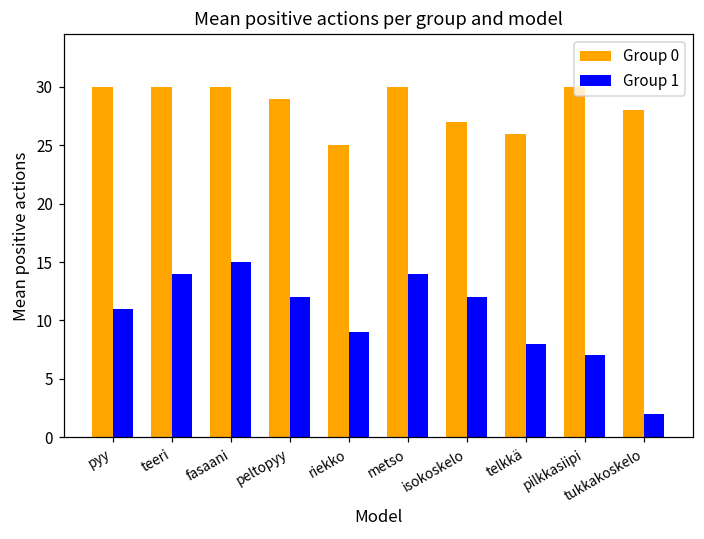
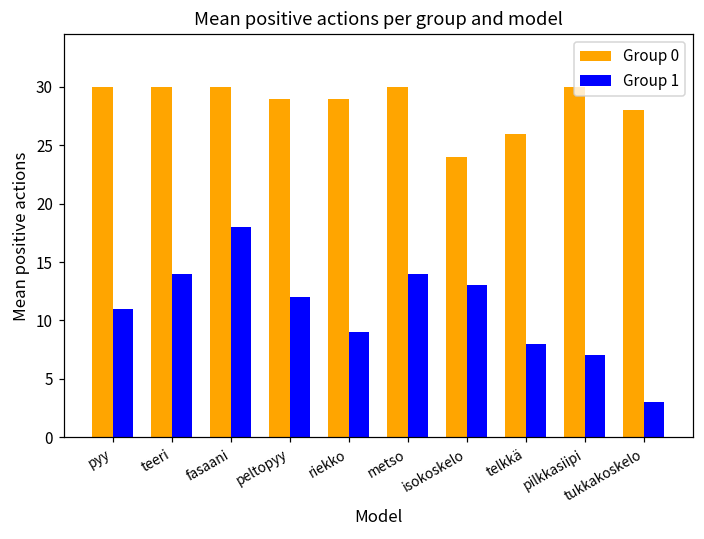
  {
    "Group 0": {
      "pyy": 30,
      "teeri": 30,
      "fasaani": 30,
      "peltopyy": 29,
-     "riekko": 25,
+     "riekko": 29,
      "metso": 30,
-     "isokoskelo": 27,
+     "isokoskelo": 24,
      "telkkä": 26,
      "tukkakoskelo": 28
    },
    "Group 1": {
      "pyy": 11,
      "teeri": 14,
-     "fasaani": 15,
+     "fasaani": 18,
      "peltopyy": 12,
      "riekko": 9,
      "metso": 14,
-     "isokoskelo": 12,
+     "isokoskelo": 13,
      "telkkä": 8,
      "pilkkasiipi": 7,
-     "tukkakoskelo": 2
+     "tukkakoskelo": 3
    }
  }
